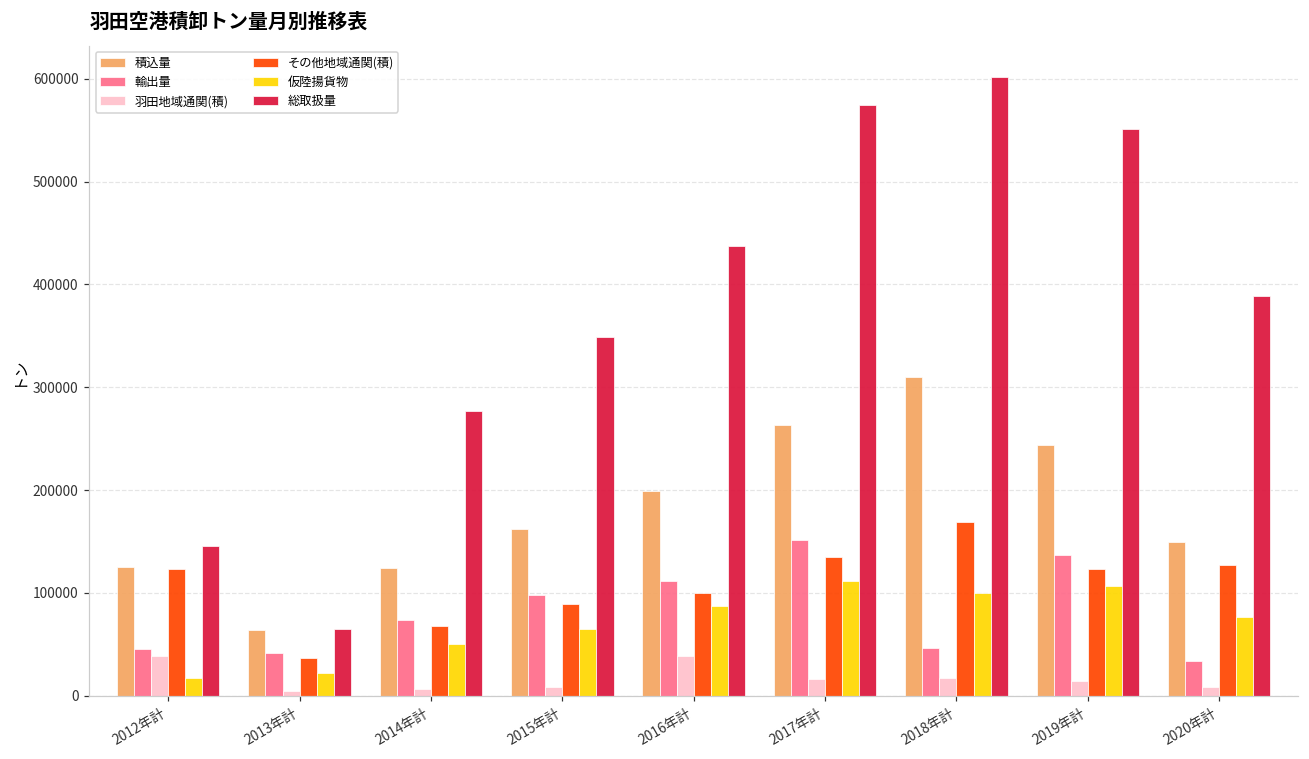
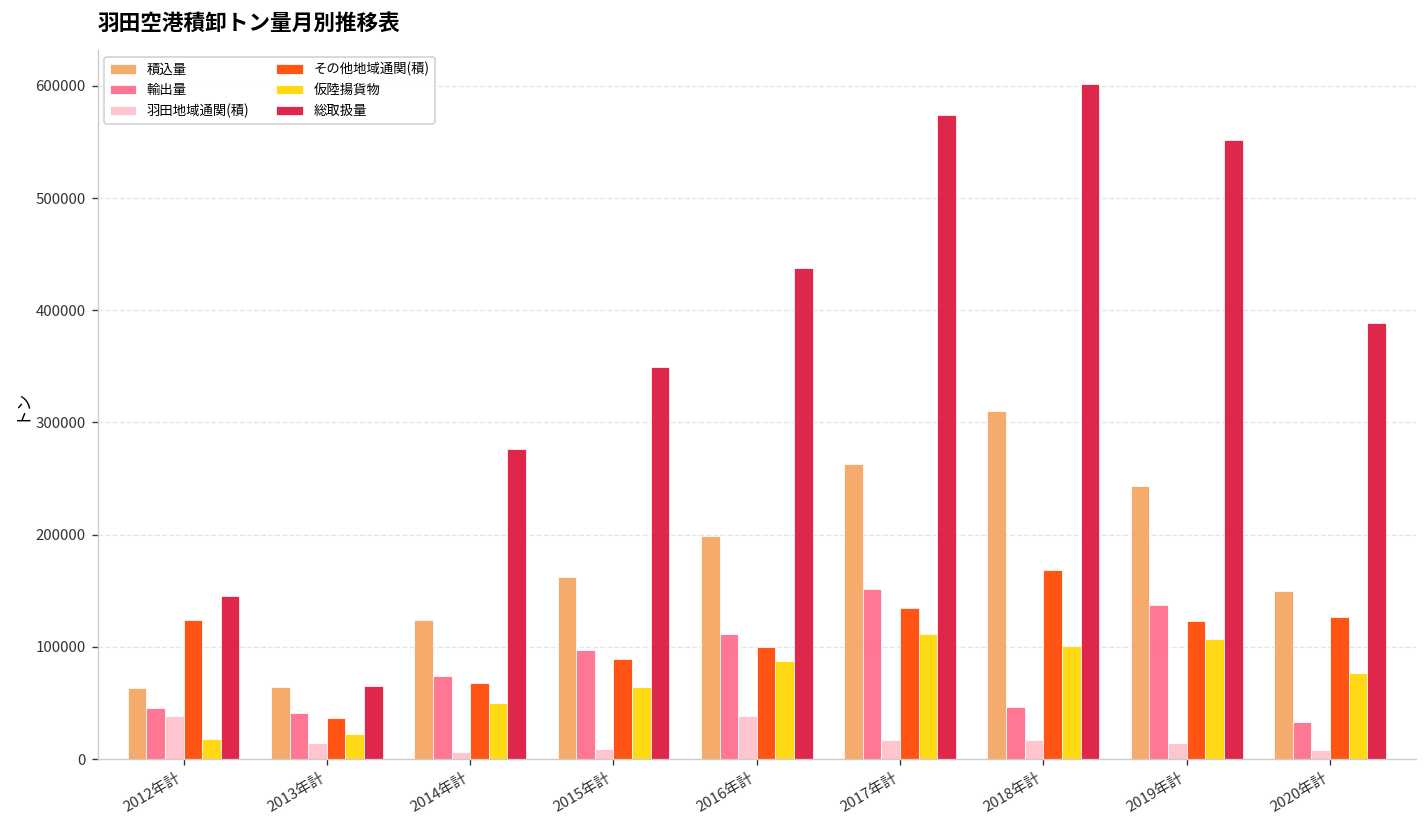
  {
    "積込量": {
-     "2012年計": 130000,
+     "2012年計": 60000,
      "2013年計": 60000,
      "2014年計": 120000,
      "2015年計": 160000,
      "2016年計": 200000,
      "2017年計": 260000,
      "2018年計": 310000,
      "2019年計": 240000,
      "2020年計": 150000
    },
    "輸出量": {
      "2012年計": 50000,
      "2013年計": 40000,
      "2014年計": 70000,
      "2015年計": 100000,
      "2016年計": 110000,
      "2017年計": 150000,
      "2018年計": 50000,
      "2019年計": 140000,
      "2020年計": 30000
    },
    "羽田地域通関(積)": {
      "2012年計": 40000,
-     "2013年計": 0,
+     "2013年計": 10000,
      "2014年計": 10000,
      "2015年計": 10000,
      "2016年計": 40000,
      "2017年計": 20000,
      "2018年計": 20000,
      "2019年計": 10000,
      "2020年計": 10000
    },
    "その他地域通関(積)": {
      "2012年計": 120000,
      "2013年計": 40000,
      "2014年計": 70000,
      "2015年計": 90000,
      "2016年計": 100000,
      "2017年計": 140000,
      "2018年計": 170000,
      "2019年計": 120000,
      "2020年計": 130000
    },
    "仮陸揚貨物": {
      "2012年計": 20000,
      "2013年計": 20000,
      "2014年計": 50000,
      "2015年計": 60000,
      "2016年計": 90000,
      "2017年計": 110000,
      "2018年計": 100000,
      "2019年計": 110000,
      "2020年計": 80000
    },
    "総取扱量": {
      "2012年計": 150000,
      "2013年計": 60000,
      "2014年計": 280000,
      "2015年計": 350000,
      "2016年計": 440000,
      "2017年計": 570000,
      "2018年計": 600000,
      "2019年計": 550000,
      "2020年計": 390000
    }
  }
